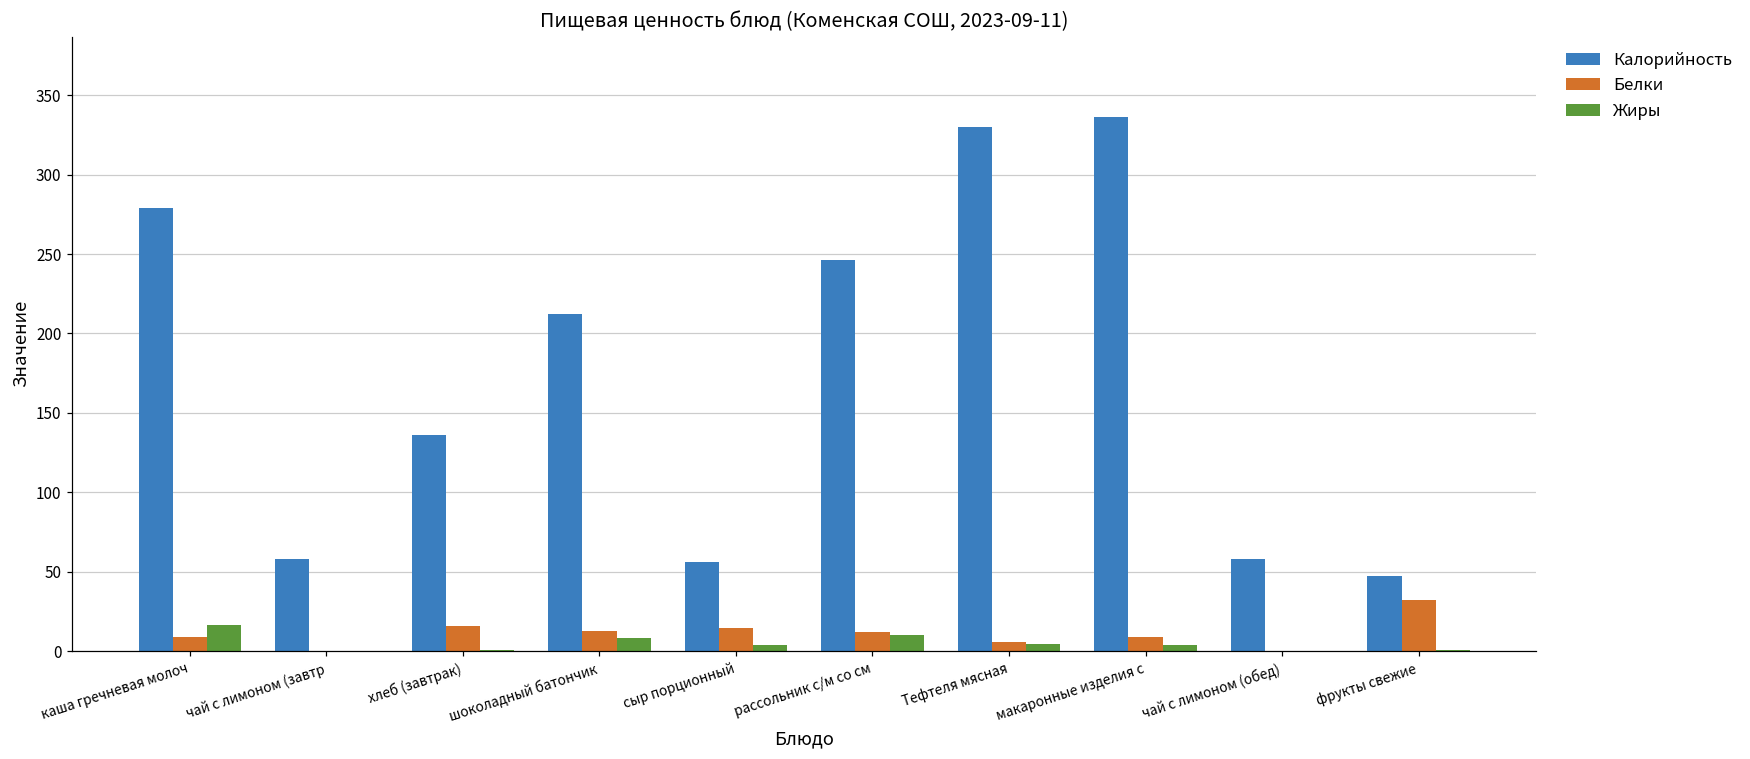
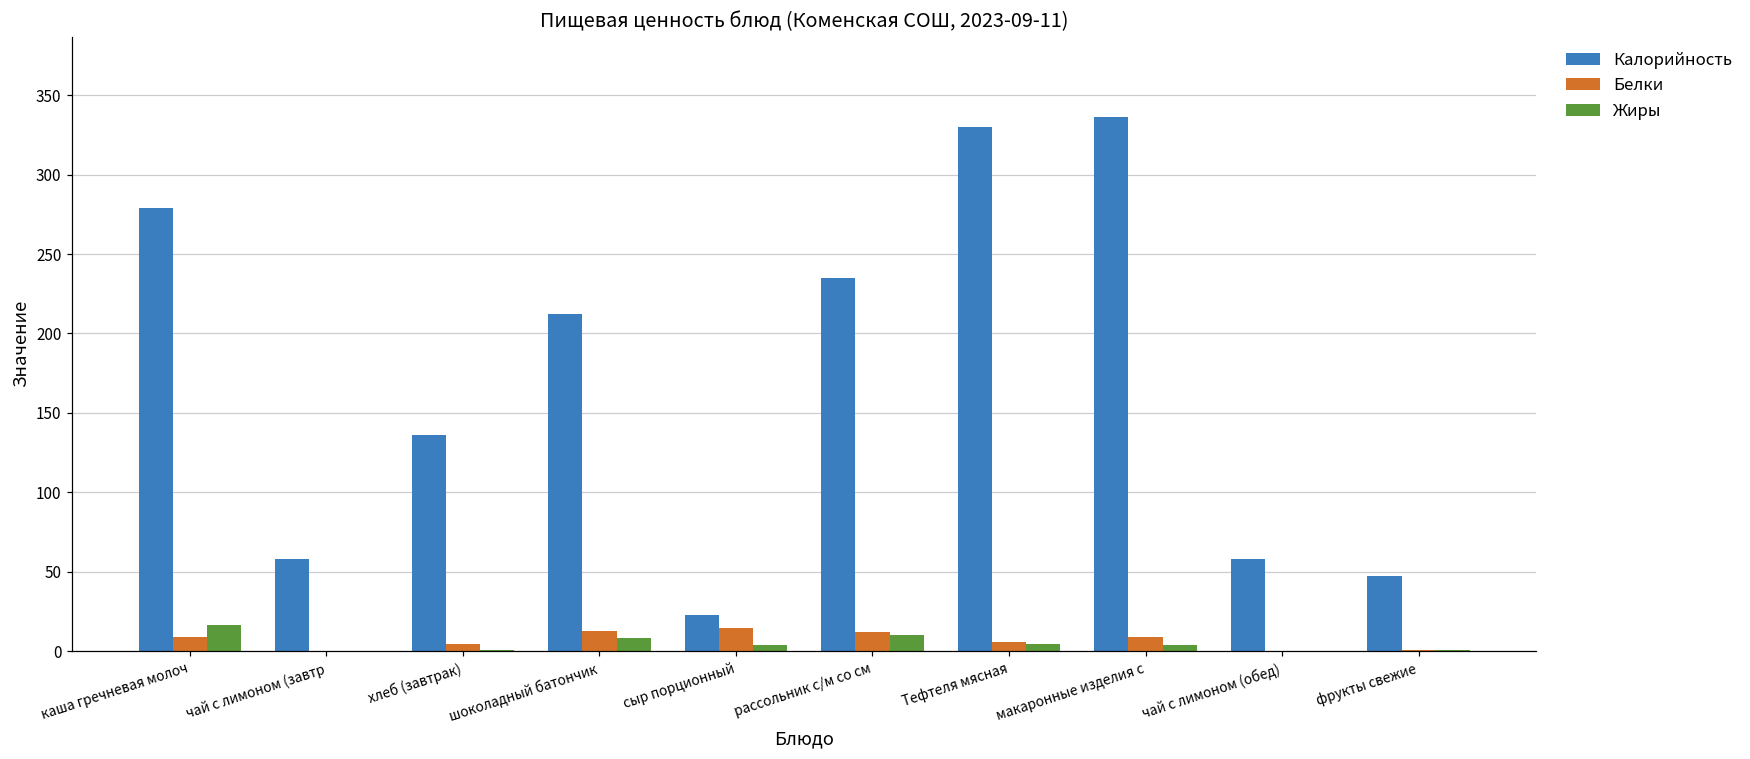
  {
    "Калорийность": {
      "каша гречневая молоч": 279,
      "чай с лимоном (завтр": 58,
      "хлеб (завтрак)": 136,
      "шоколадный батончик": 212,
-     "сыр порционный": 56,
-     "рассольник с/м со см": 246,
+     "сыр порционный": 23,
+     "рассольник с/м со см": 235,
      "Тефтеля мясная": 330,
      "макаронные изделия с": 337,
      "чай с лимоном (обед)": 58,
      "фрукты свежие": 47
    },
    "Белки": {
      "каша гречневая молоч": 9,
-     "хлеб (завтрак)": 16,
+     "хлеб (завтрак)": 5,
      "шоколадный батончик": 13,
      "сыр порционный": 15,
      "рассольник с/м со см": 12,
      "Тефтеля мясная": 6,
      "макаронные изделия с": 9,
-     "фрукты свежие": 32
+     "фрукты свежие": 0
    },
    "Жиры": {
      "каша гречневая молоч": 16,
      "чай с лимоном (завтр": 0,
      "шоколадный батончик": 8,
      "сыр порционный": 4,
      "рассольник с/м со см": 10,
      "Тефтеля мясная": 5,
      "макаронные изделия с": 4,
      "чай с лимоном (обед)": 0
    }
  }
